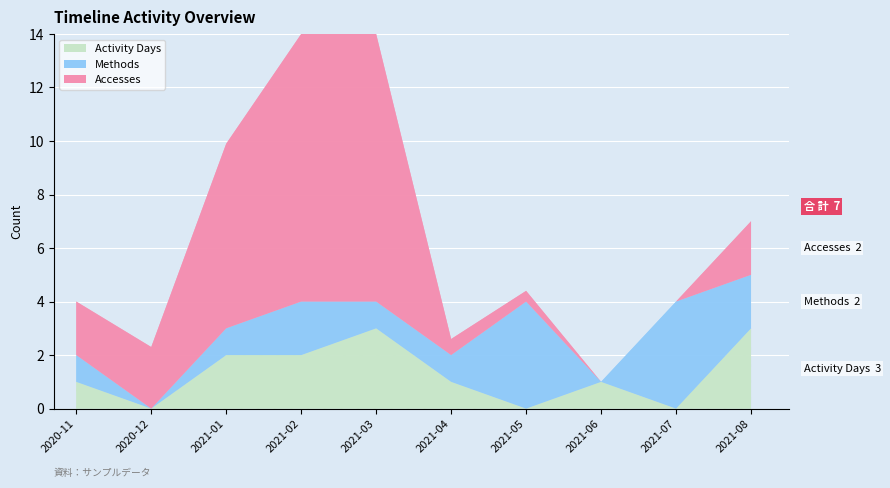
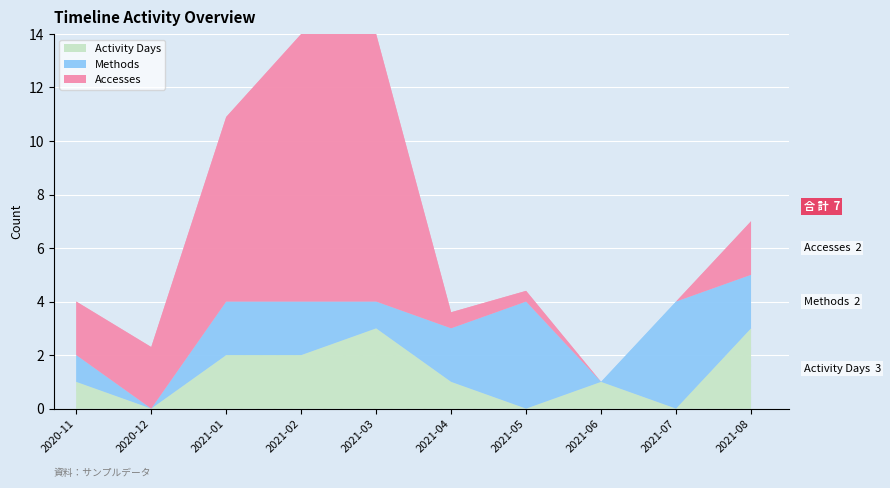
  {
    "Activity Days": {
      "2020-11": 1,
      "2021-01": 2,
      "2021-02": 2,
      "2021-03": 3,
      "2021-04": 1,
      "2021-05": 0,
      "2021-07": 0,
      "2021-08": 3
    },
    "Methods": {
-     "2021-01": 1,
-     "2021-04": 1
+     "2021-01": 2,
+     "2021-04": 2
    },
    "Accesses": {
      "2020-11": 2,
      "2020-12": 2.3,
      "2021-01": 6.9,
      "2021-02": 10,
      "2021-03": 10,
      "2021-04": 0.6,
      "2021-05": 0.4,
      "2021-08": 2
    }
  }
